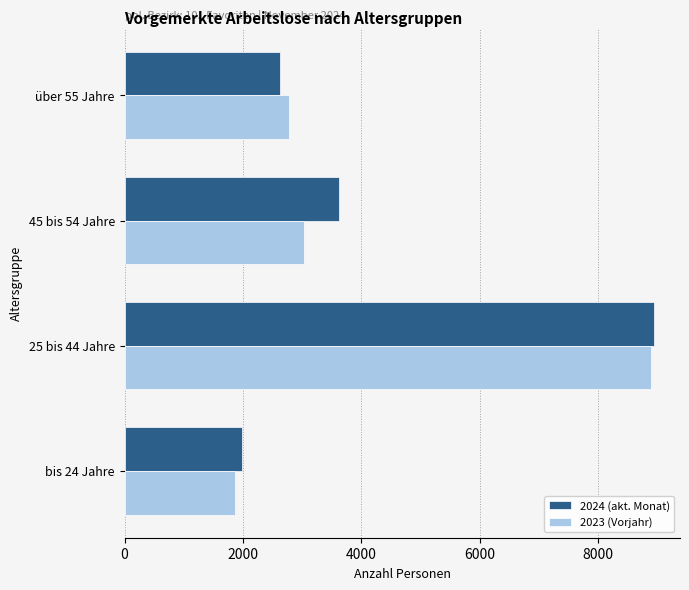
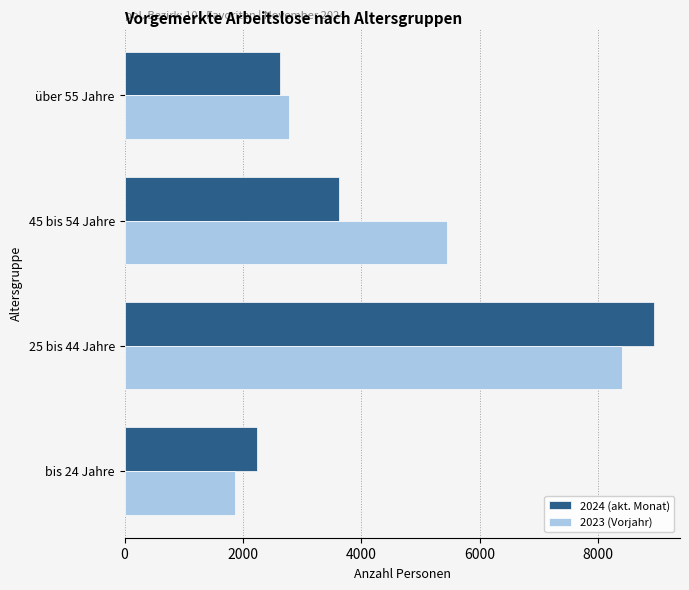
  {
    "2024 (akt. Monat)": {
      "über 55 Jahre": 2600,
      "45 bis 54 Jahre": 3600,
      "25 bis 44 Jahre": 8900,
-     "bis 24 Jahre": 2000
+     "bis 24 Jahre": 2200
    },
    "2023 (Vorjahr)": {
      "über 55 Jahre": 2800,
-     "45 bis 54 Jahre": 3000,
-     "25 bis 44 Jahre": 8900,
+     "45 bis 54 Jahre": 5500,
+     "25 bis 44 Jahre": 8400,
      "bis 24 Jahre": 1900
    }
  }
